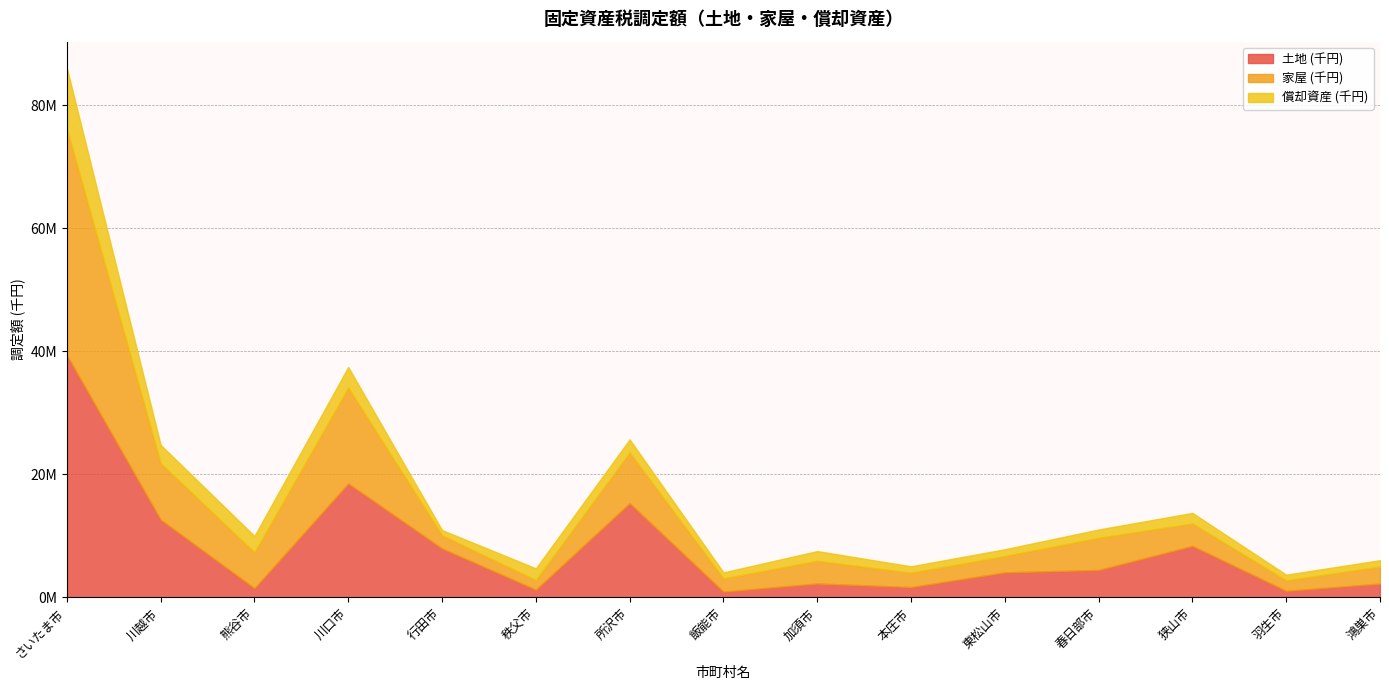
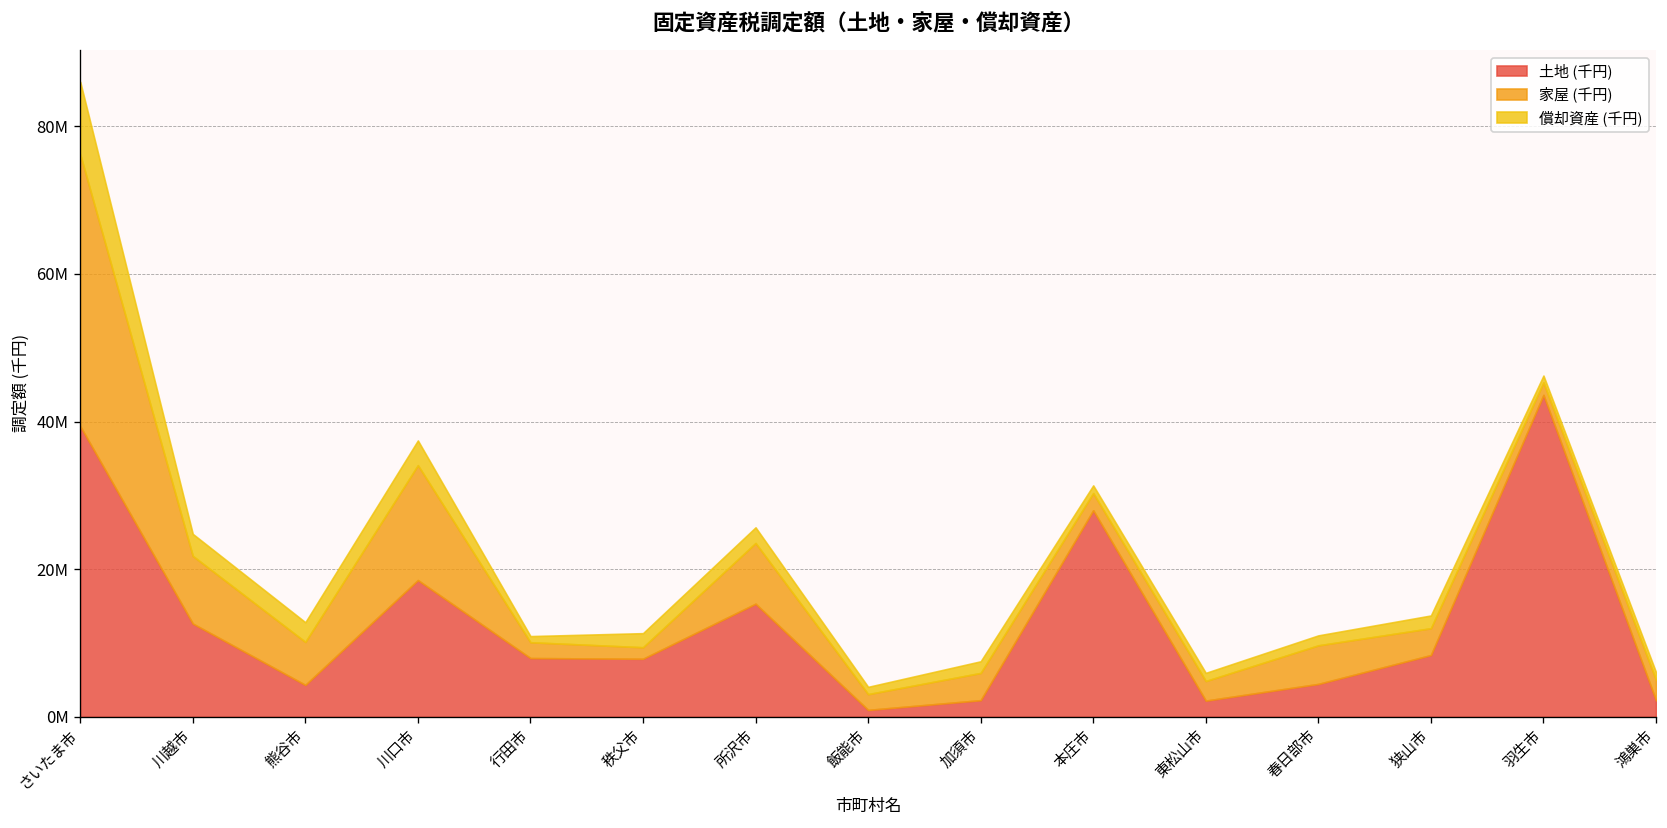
  {
    "土地 (千円)": {
      "さいたま市": 39000000,
      "川越市": 13000000,
-     "熊谷市": 1000000,
+     "熊谷市": 4000000,
      "川口市": 19000000,
      "行田市": 8000000,
-     "秩父市": 1000000,
+     "秩父市": 8000000,
      "所沢市": 15000000,
      "飯能市": 1000000,
      "加須市": 2000000,
-     "本庄市": 2000000,
-     "東松山市": 4000000,
+     "本庄市": 28000000,
+     "東松山市": 2000000,
      "春日部市": 4000000,
      "狭山市": 8000000,
-     "羽生市": 1000000,
+     "羽生市": 44000000,
      "鴻巣市": 2000000
    }
  }
